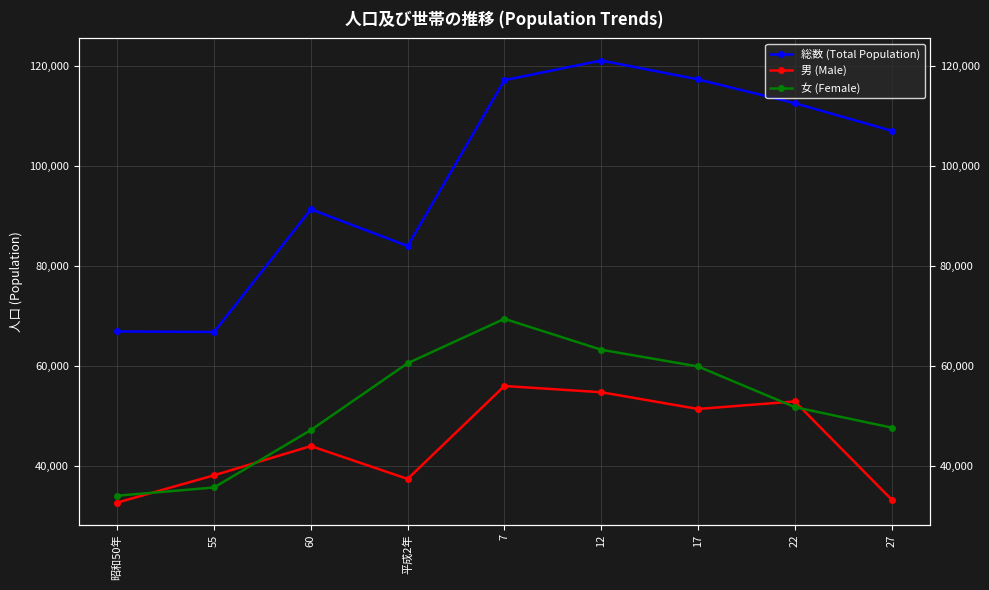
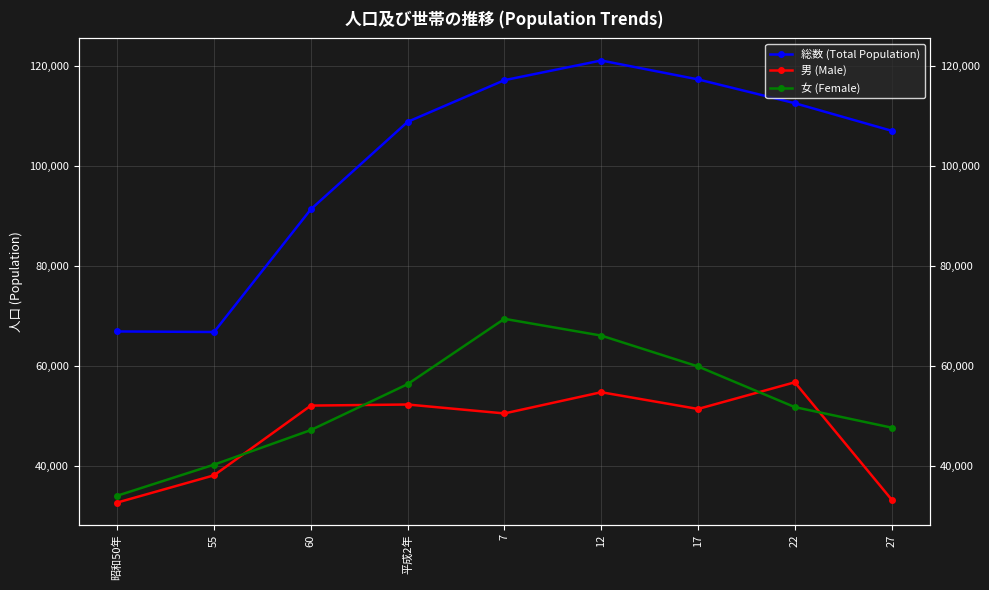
  {
    "総数 (Total Population)": {
      "昭和50年": "67,000",
      "55": "67,000",
      "60": "91,000",
-     "平成2年": "84,000",
+     "平成2年": "109,000",
      "7": "117,000",
      "12": "121,000",
      "17": "117,000",
      "22": "112,000",
      "27": "107,000"
    },
    "男 (Male)": {
      "昭和50年": "33,000",
      "55": "38,000",
-     "60": "44,000",
-     "平成2年": "37,000",
-     "7": "56,000",
+     "60": "52,000",
+     "平成2年": "52,000",
+     "7": "51,000",
      "12": "55,000",
      "17": "51,000",
-     "22": "53,000",
+     "22": "57,000",
      "27": "33,000"
    },
    "女 (Female)": {
      "昭和50年": "34,000",
-     "55": "36,000",
+     "55": "40,000",
      "60": "47,000",
-     "平成2年": "61,000",
+     "平成2年": "56,000",
      "7": "69,000",
-     "12": "63,000",
+     "12": "66,000",
      "17": "60,000",
      "22": "52,000",
      "27": "48,000"
    }
  }
